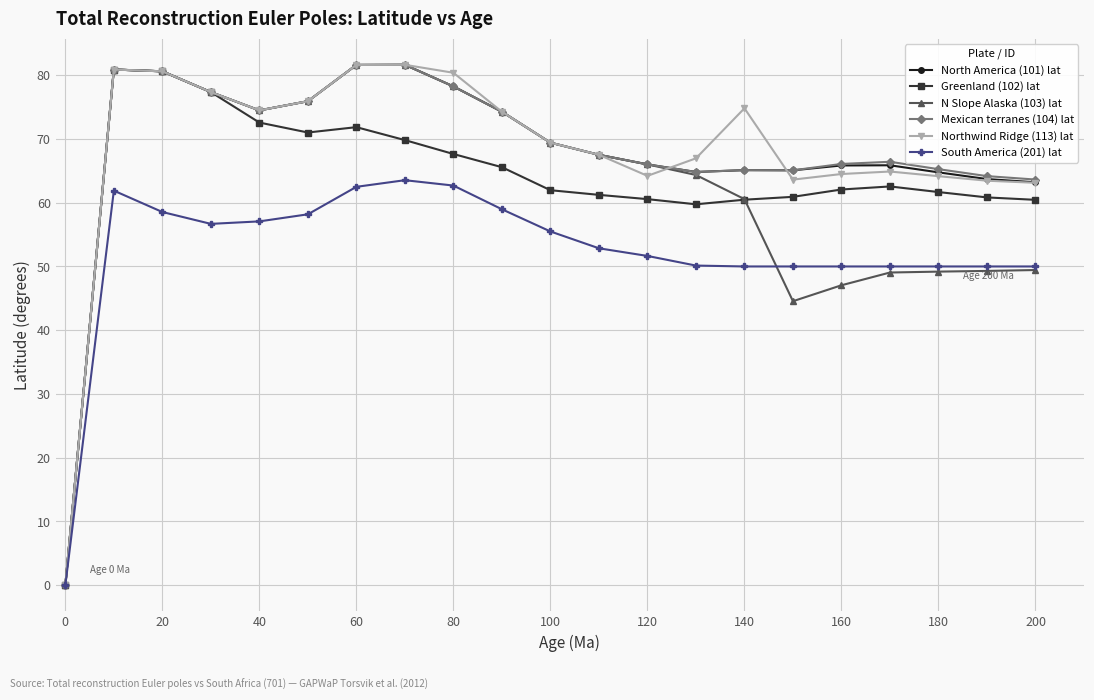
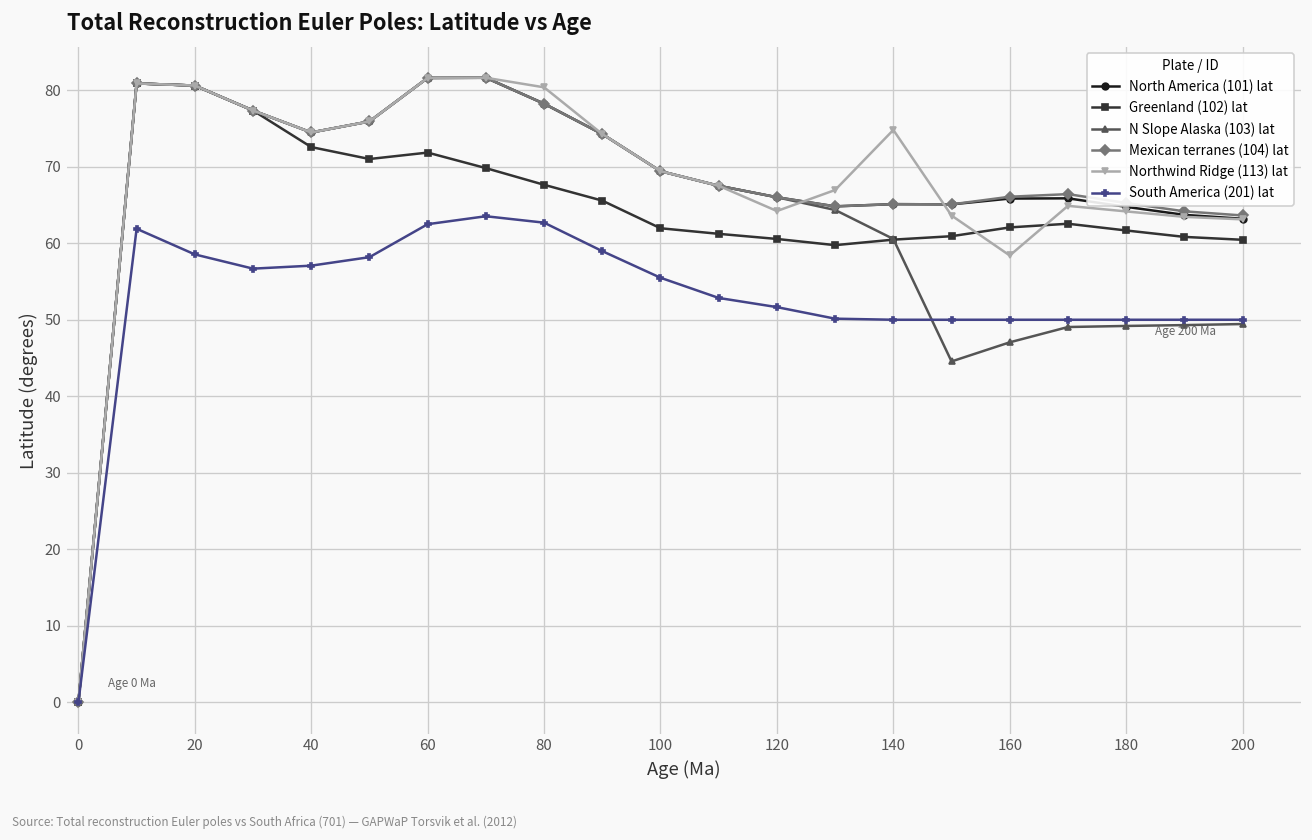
  {
    "Northwind Ridge (113) lat": {
      "80": 80,
      "120": 64,
      "140": 75,
-     "160": 65,
+     "160": 58,
      "180": 64
    }
  }
